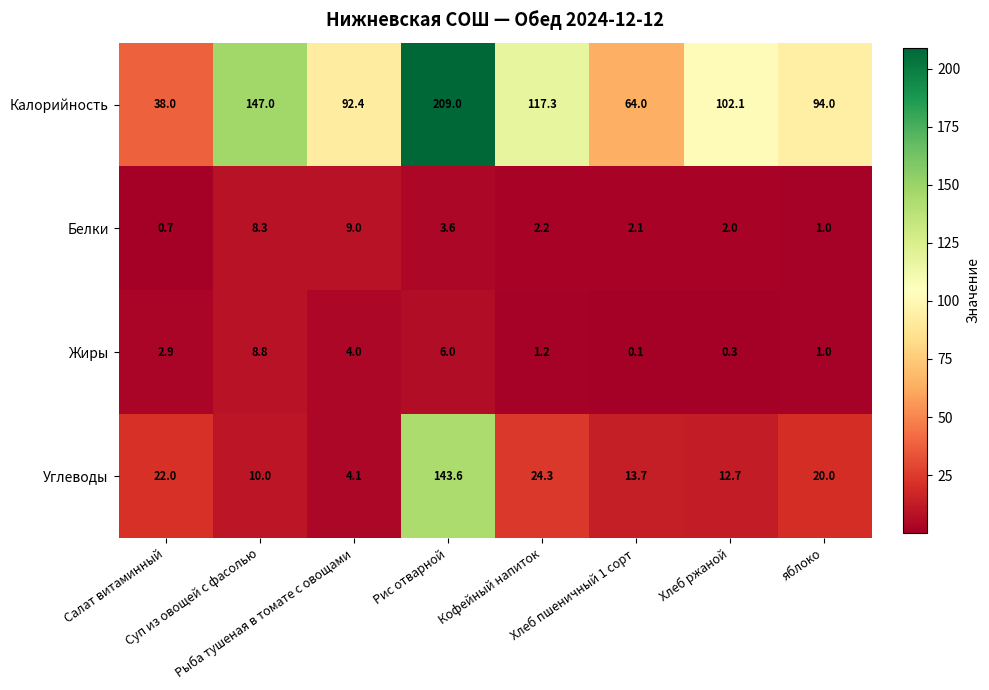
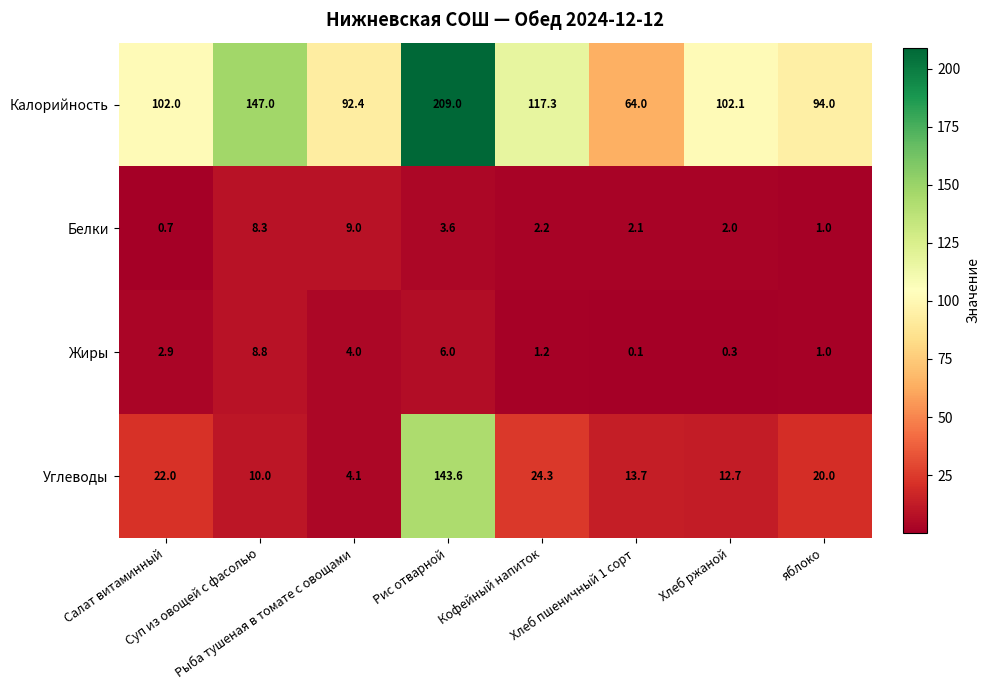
  {
    "Калорийность": {
-     "Салат витаминный": 38.0,
+     "Салат витаминный": 102.0,
      "Суп из овощей с фасолью": 147.0,
      "Рыба тушеная в томате с овощами": 92.4,
      "Рис отварной": 209.0,
      "Кофейный напиток": 117.3,
      "Хлеб пшеничный 1 сорт": 64.0,
      "Хлеб ржаной": 102.1,
      "яблоко": 94.0
    },
    "Белки": {
      "Салат витаминный": 0.7,
      "Суп из овощей с фасолью": 8.3,
      "Рыба тушеная в томате с овощами": 9.0,
      "Рис отварной": 3.6,
      "Кофейный напиток": 2.2,
      "Хлеб пшеничный 1 сорт": 2.1,
      "Хлеб ржаной": 2.0,
      "яблоко": 1.0
    },
    "Жиры": {
      "Салат витаминный": 2.9,
      "Суп из овощей с фасолью": 8.8,
      "Рыба тушеная в томате с овощами": 4.0,
      "Рис отварной": 6.0,
      "Кофейный напиток": 1.2,
      "Хлеб пшеничный 1 сорт": 0.1,
      "Хлеб ржаной": 0.3,
      "яблоко": 1.0
    },
    "Углеводы": {
      "Салат витаминный": 22.0,
      "Суп из овощей с фасолью": 10.0,
      "Рыба тушеная в томате с овощами": 4.1,
      "Рис отварной": 143.6,
      "Кофейный напиток": 24.3,
      "Хлеб пшеничный 1 сорт": 13.7,
      "Хлеб ржаной": 12.7,
      "яблоко": 20.0
    }
  }
